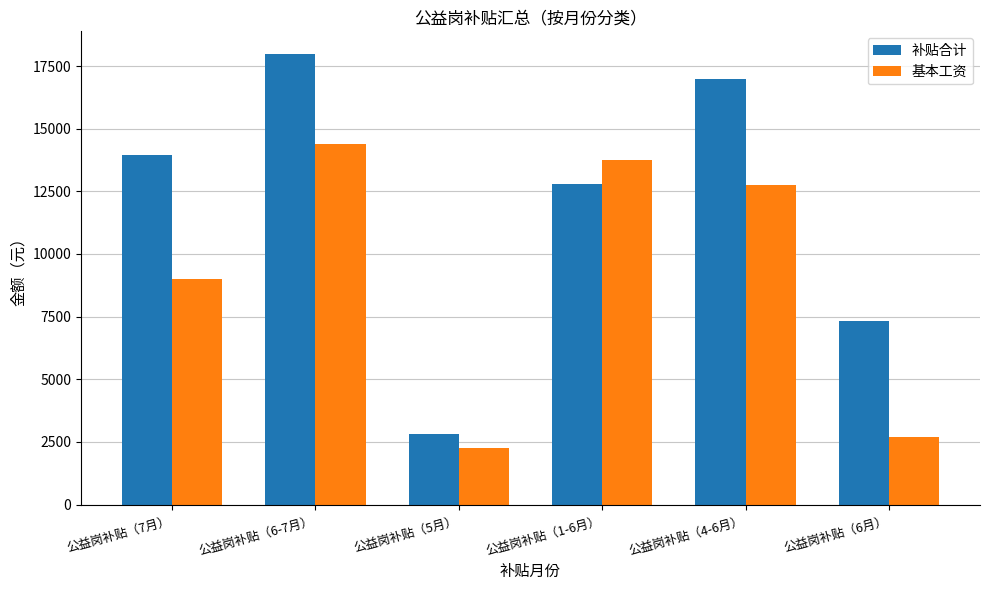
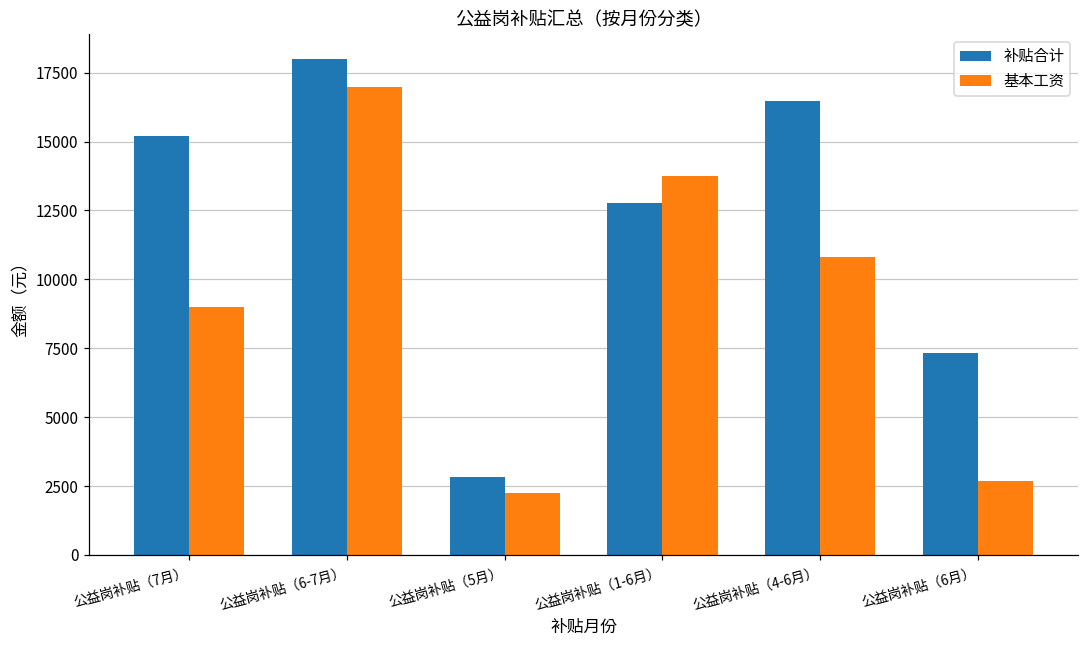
  {
    "补贴合计": {
-     "公益岗补贴（7月）": 14000,
+     "公益岗补贴（7月）": 15200,
      "公益岗补贴（6-7月）": 18000,
      "公益岗补贴（5月）": 2800,
      "公益岗补贴（1-6月）": 12800,
-     "公益岗补贴（4-6月）": 17000,
+     "公益岗补贴（4-6月）": 16500,
      "公益岗补贴（6月）": 7300
    },
    "基本工资": {
      "公益岗补贴（7月）": 9000,
-     "公益岗补贴（6-7月）": 14400,
+     "公益岗补贴（6-7月）": 17000,
      "公益岗补贴（5月）": 2300,
      "公益岗补贴（1-6月）": 13700,
-     "公益岗补贴（4-6月）": 12800,
+     "公益岗补贴（4-6月）": 10800,
      "公益岗补贴（6月）": 2700
    }
  }
